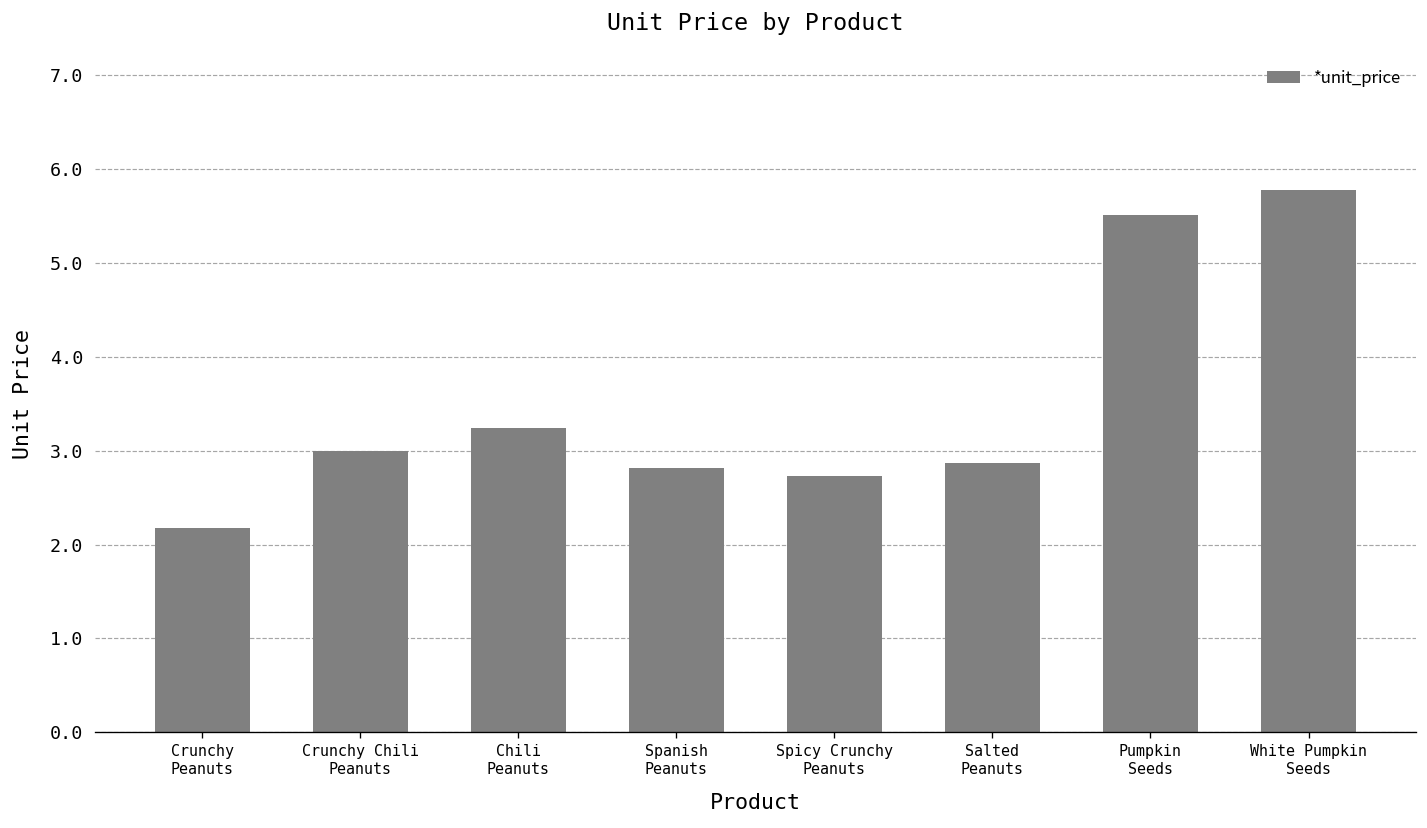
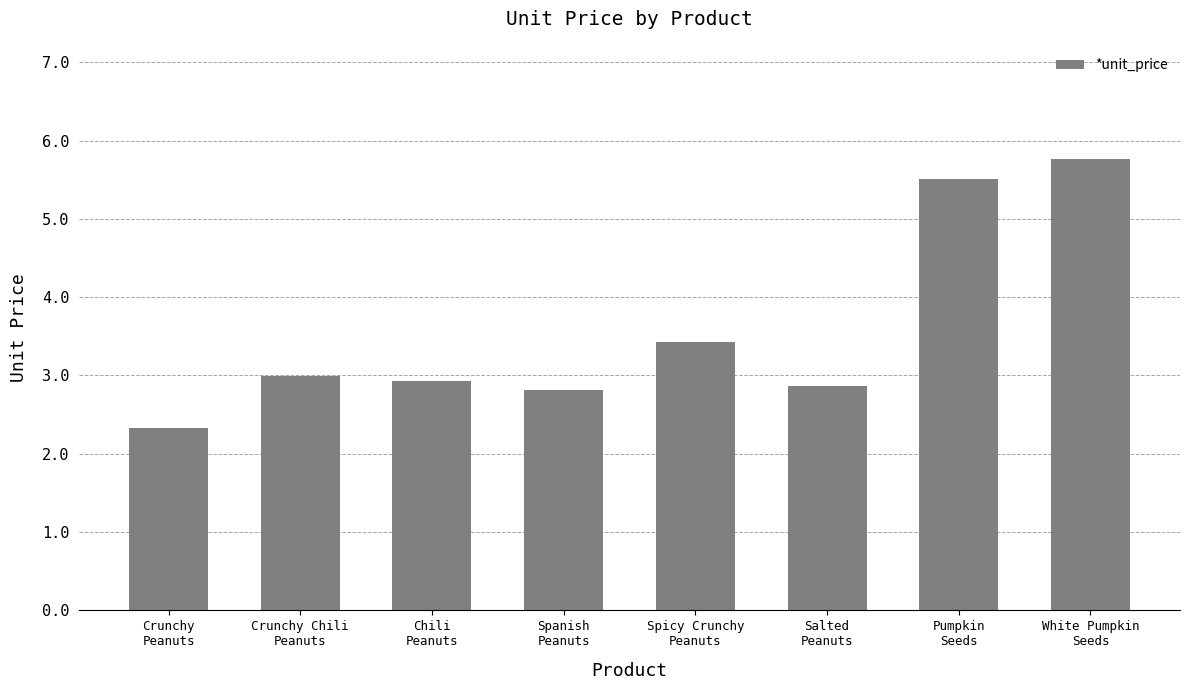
  {
-   "Crunchy Peanuts": 2.2,
+   "Crunchy Peanuts": 2.3,
    "Crunchy Chili Peanuts": 3.0,
-   "Chili Peanuts": 3.2,
+   "Chili Peanuts": 2.9,
    "Spanish Peanuts": 2.8,
-   "Spicy Crunchy Peanuts": 2.7,
+   "Spicy Crunchy Peanuts": 3.4,
    "Salted Peanuts": 2.9,
    "Pumpkin Seeds": 5.5,
    "White Pumpkin Seeds": 5.8
  }
